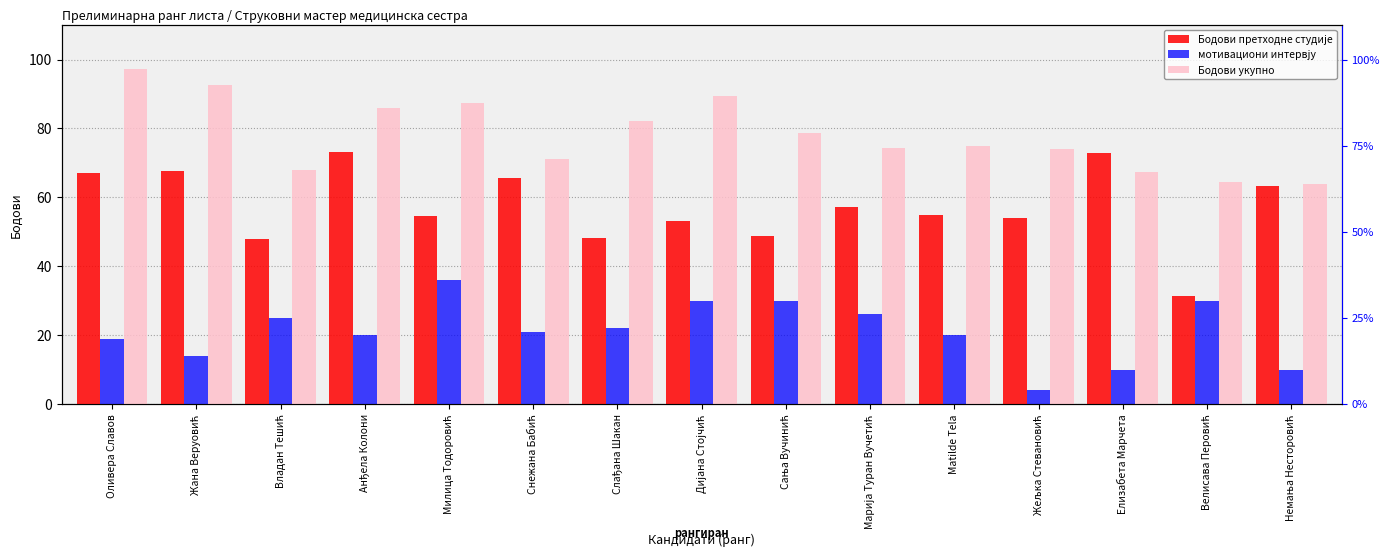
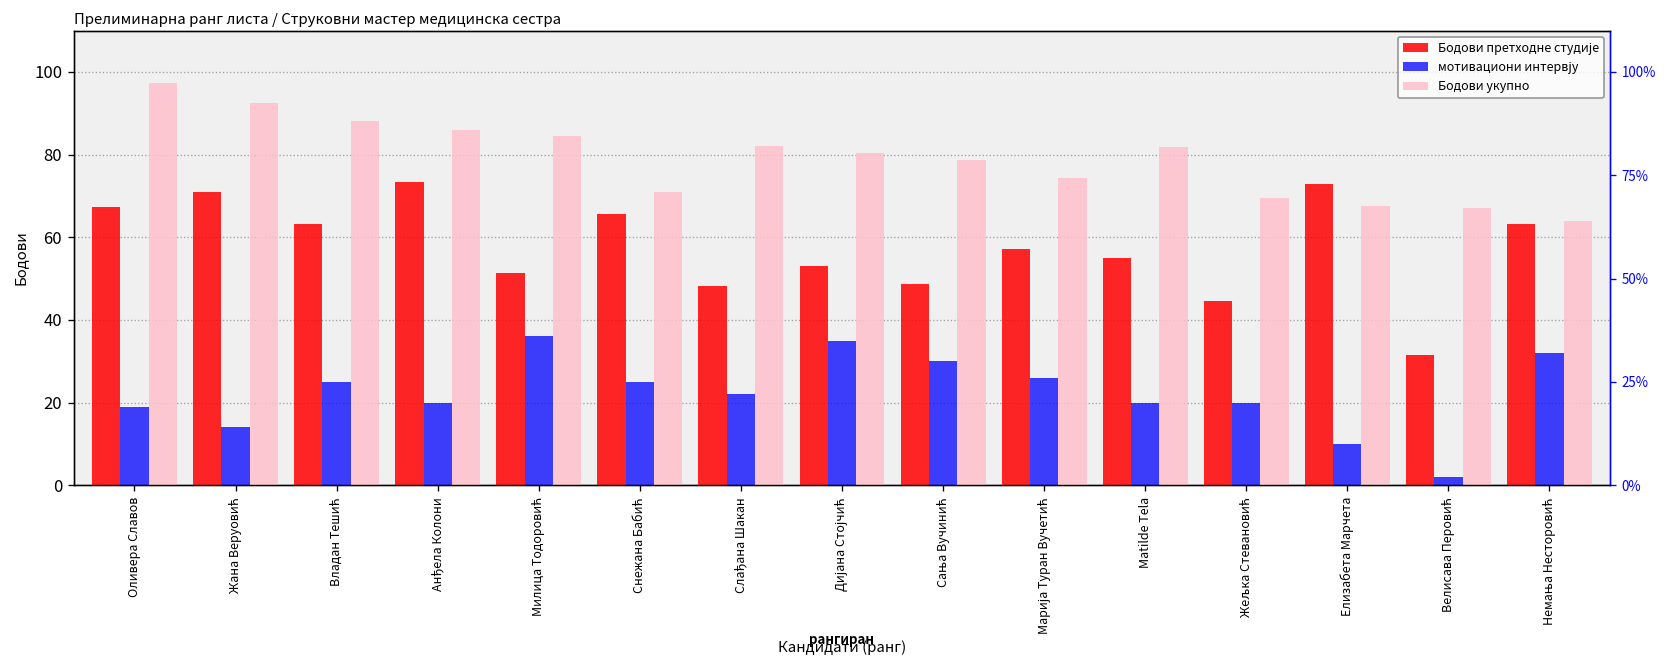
  {
    "Бодови претходне студије": {
      "Оливера Славов": 67,
-     "Жана Веруовић": 68,
-     "Владан Тешић": 48,
+     "Жана Веруовић": 71,
+     "Владан Тешић": 63,
      "Анђела Колони": 73,
-     "Милица Тодоровић": 55,
+     "Милица Тодоровић": 51,
      "Снежана Бабић": 66,
      "Слађана Шакан": 48,
      "Дијана Стојчић": 53,
      "Сања Вучинић": 49,
      "Марија Туран Вучетић": 57,
      "Matilde Tela": 55,
-     "Жељка Стевановић": 54,
+     "Жељка Стевановић": 44,
      "Елизабета Марчета": 73,
      "Велисава Перовић": 32,
      "Немања Несторовић": 63
    },
    "мотивациони интервју": {
      "Оливера Славов": 19,
      "Жана Веруовић": 14,
      "Владан Тешић": 25,
      "Анђела Колони": 20,
      "Милица Тодоровић": 36,
-     "Снежана Бабић": 21,
+     "Снежана Бабић": 25,
      "Слађана Шакан": 22,
-     "Дијана Стојчић": 30,
+     "Дијана Стојчић": 35,
      "Сања Вучинић": 30,
      "Марија Туран Вучетић": 26,
      "Matilde Tela": 20,
-     "Жељка Стевановић": 4,
+     "Жељка Стевановић": 20,
      "Елизабета Марчета": 10,
-     "Велисава Перовић": 30,
-     "Немања Несторовић": 10
+     "Велисава Перовић": 2,
+     "Немања Несторовић": 32
    },
    "Бодови укупно": {
      "Оливера Славов": 97,
      "Жана Веруовић": 93,
-     "Владан Тешић": 68,
+     "Владан Тешић": 88,
      "Анђела Колони": 86,
-     "Милица Тодоровић": 88,
+     "Милица Тодоровић": 85,
      "Снежана Бабић": 71,
      "Слађана Шакан": 82,
-     "Дијана Стојчић": 90,
+     "Дијана Стојчић": 80,
      "Сања Вучинић": 79,
      "Марија Туран Вучетић": 74,
-     "Matilde Tela": 75,
-     "Жељка Стевановић": 74,
+     "Matilde Tela": 82,
+     "Жељка Стевановић": 70,
      "Елизабета Марчета": 67,
-     "Велисава Перовић": 65,
+     "Велисава Перовић": 67,
      "Немања Несторовић": 64
    }
  }
